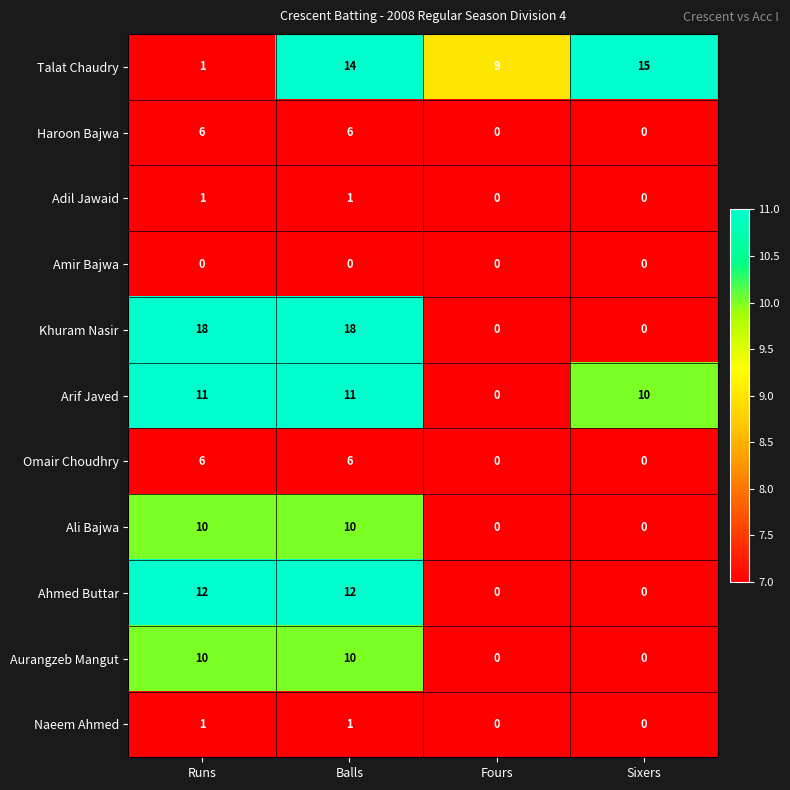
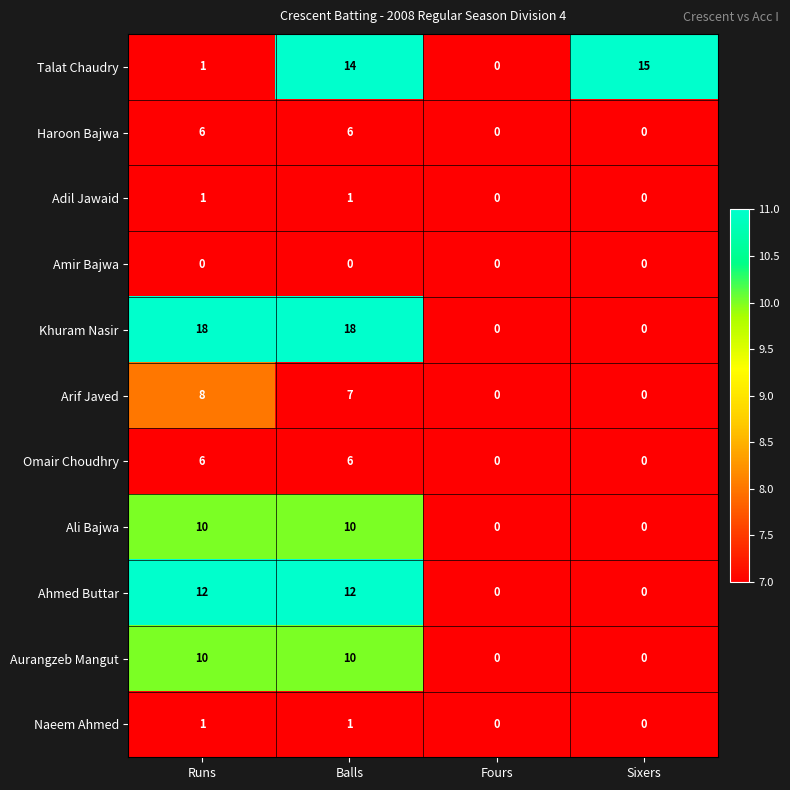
  {
    "Talat Chaudry": {
      "Runs": 1,
      "Balls": 14,
-     "Fours": 9,
+     "Fours": 0,
      "Sixers": 15
    },
    "Haroon Bajwa": {
      "Runs": 6,
      "Balls": 6,
      "Fours": 0,
      "Sixers": 0
    },
    "Adil Jawaid": {
      "Runs": 1,
      "Balls": 1,
      "Fours": 0,
      "Sixers": 0
    },
    "Amir Bajwa": {
      "Runs": 0,
      "Balls": 0,
      "Fours": 0,
      "Sixers": 0
    },
    "Khuram Nasir": {
      "Runs": 18,
      "Balls": 18,
      "Fours": 0,
      "Sixers": 0
    },
    "Arif Javed": {
-     "Runs": 11,
-     "Balls": 11,
+     "Runs": 8,
+     "Balls": 7,
      "Fours": 0,
-     "Sixers": 10
+     "Sixers": 0
    },
    "Omair Choudhry": {
      "Runs": 6,
      "Balls": 6,
      "Fours": 0,
      "Sixers": 0
    },
    "Ali Bajwa": {
      "Runs": 10,
      "Balls": 10,
      "Fours": 0,
      "Sixers": 0
    },
    "Ahmed Buttar": {
      "Runs": 12,
      "Balls": 12,
      "Fours": 0,
      "Sixers": 0
    },
    "Aurangzeb Mangut": {
      "Runs": 10,
      "Balls": 10,
      "Fours": 0,
      "Sixers": 0
    },
    "Naeem Ahmed": {
      "Runs": 1,
      "Balls": 1,
      "Fours": 0,
      "Sixers": 0
    }
  }
